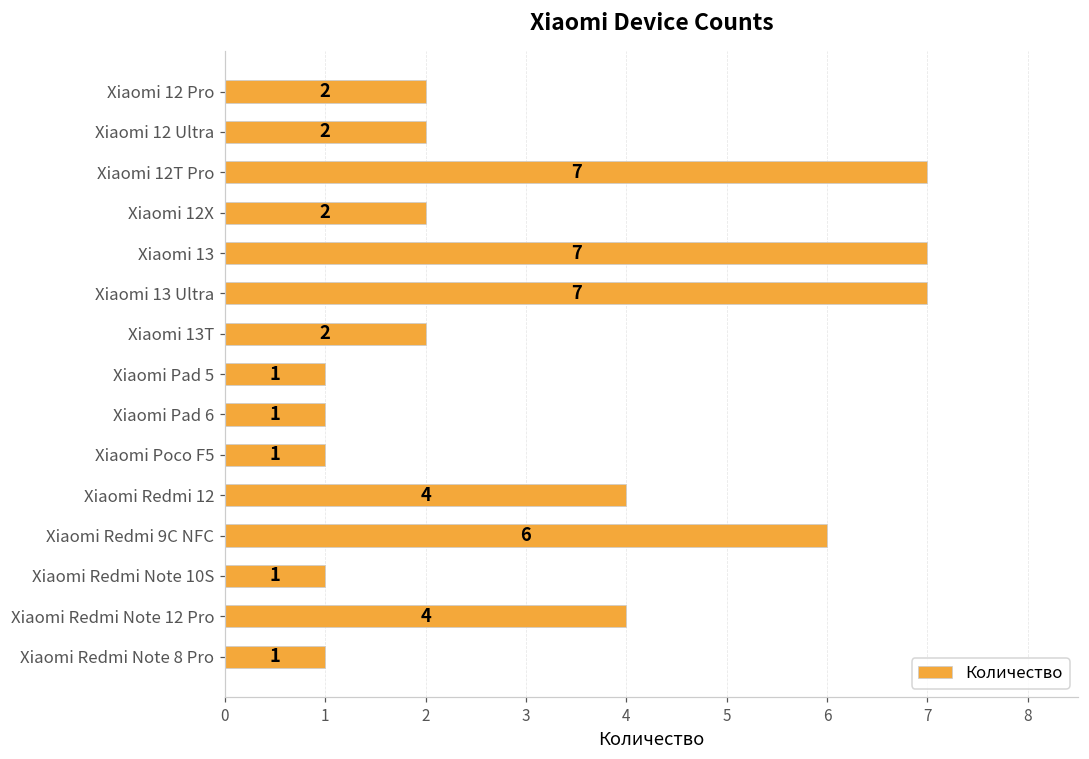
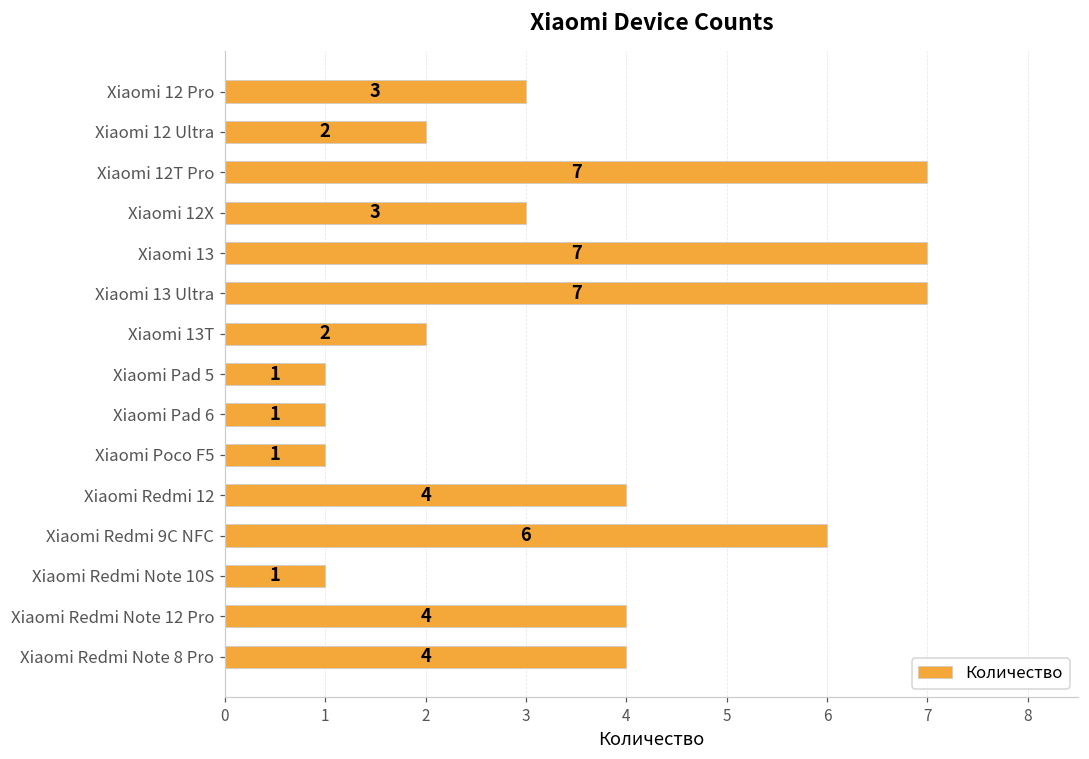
  {
-   "Xiaomi 12 Pro": 2,
+   "Xiaomi 12 Pro": 3,
    "Xiaomi 12 Ultra": 2,
    "Xiaomi 12T Pro": 7,
-   "Xiaomi 12X": 2,
+   "Xiaomi 12X": 3,
    "Xiaomi 13": 7,
    "Xiaomi 13 Ultra": 7,
    "Xiaomi 13T": 2,
    "Xiaomi Pad 5": 1,
    "Xiaomi Pad 6": 1,
    "Xiaomi Poco F5": 1,
    "Xiaomi Redmi 12": 4,
    "Xiaomi Redmi 9C NFC": 6,
    "Xiaomi Redmi Note 10S": 1,
    "Xiaomi Redmi Note 12 Pro": 4,
-   "Xiaomi Redmi Note 8 Pro": 1
+   "Xiaomi Redmi Note 8 Pro": 4
  }
